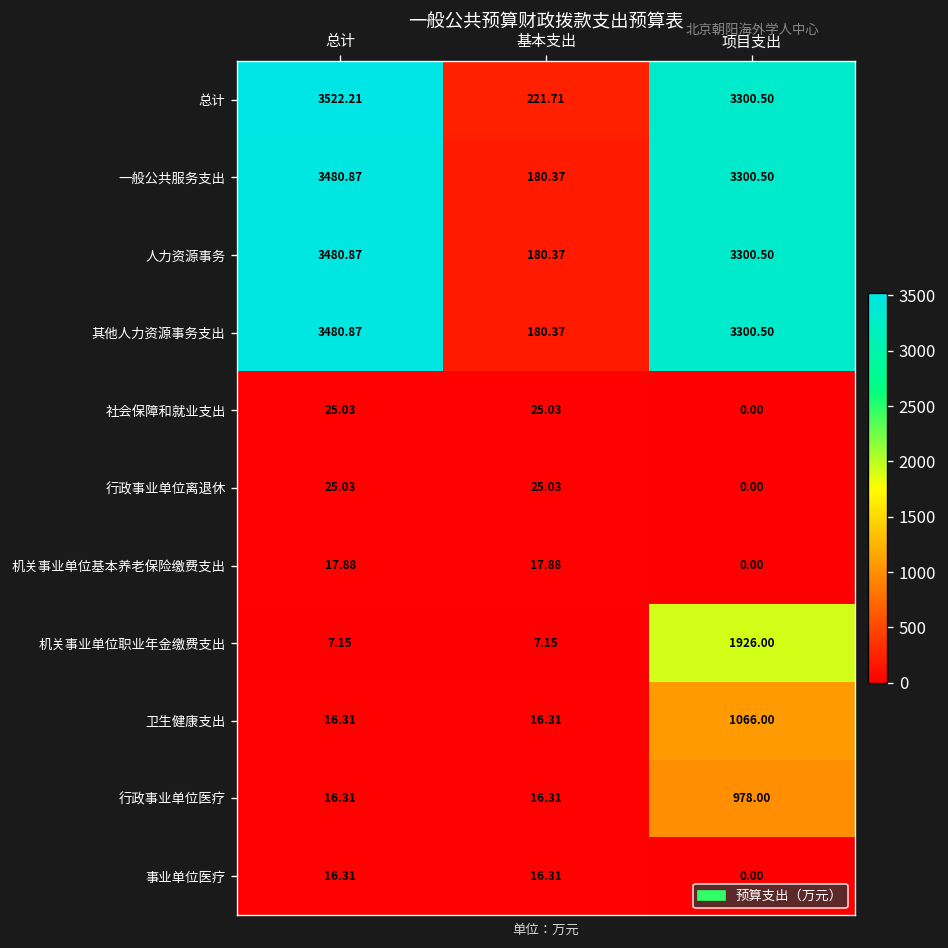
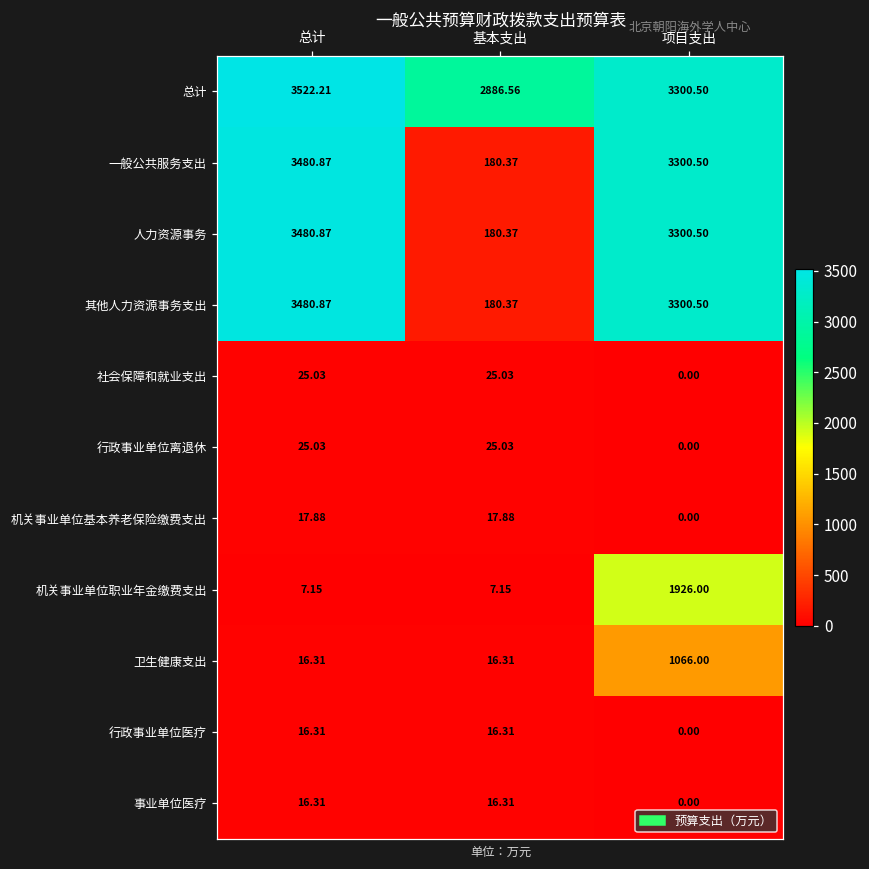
  {
    "总计": {
      "总计": 3522.21,
-     "基本支出": 221.71,
+     "基本支出": 2886.56,
      "项目支出": 3300.50
    },
    "一般公共服务支出": {
      "总计": 3480.87,
      "基本支出": 180.37,
      "项目支出": 3300.50
    },
    "人力资源事务": {
      "总计": 3480.87,
      "基本支出": 180.37,
      "项目支出": 3300.50
    },
    "其他人力资源事务支出": {
      "总计": 3480.87,
      "基本支出": 180.37,
      "项目支出": 3300.50
    },
    "社会保障和就业支出": {
      "总计": 25.03,
      "基本支出": 25.03,
      "项目支出": 0.00
    },
    "行政事业单位离退休": {
      "总计": 25.03,
      "基本支出": 25.03,
      "项目支出": 0.00
    },
    "机关事业单位基本养老保险缴费支出": {
      "总计": 17.88,
      "基本支出": 17.88,
      "项目支出": 0.00
    },
    "机关事业单位职业年金缴费支出": {
      "总计": 7.15,
      "基本支出": 7.15,
      "项目支出": 1926.00
    },
    "卫生健康支出": {
      "总计": 16.31,
      "基本支出": 16.31,
      "项目支出": 1066.00
    },
    "行政事业单位医疗": {
      "总计": 16.31,
      "基本支出": 16.31,
-     "项目支出": 978.00
+     "项目支出": 0.00
    },
    "事业单位医疗": {
      "总计": 16.31,
      "基本支出": 16.31,
      "项目支出": 0.00
    }
  }
